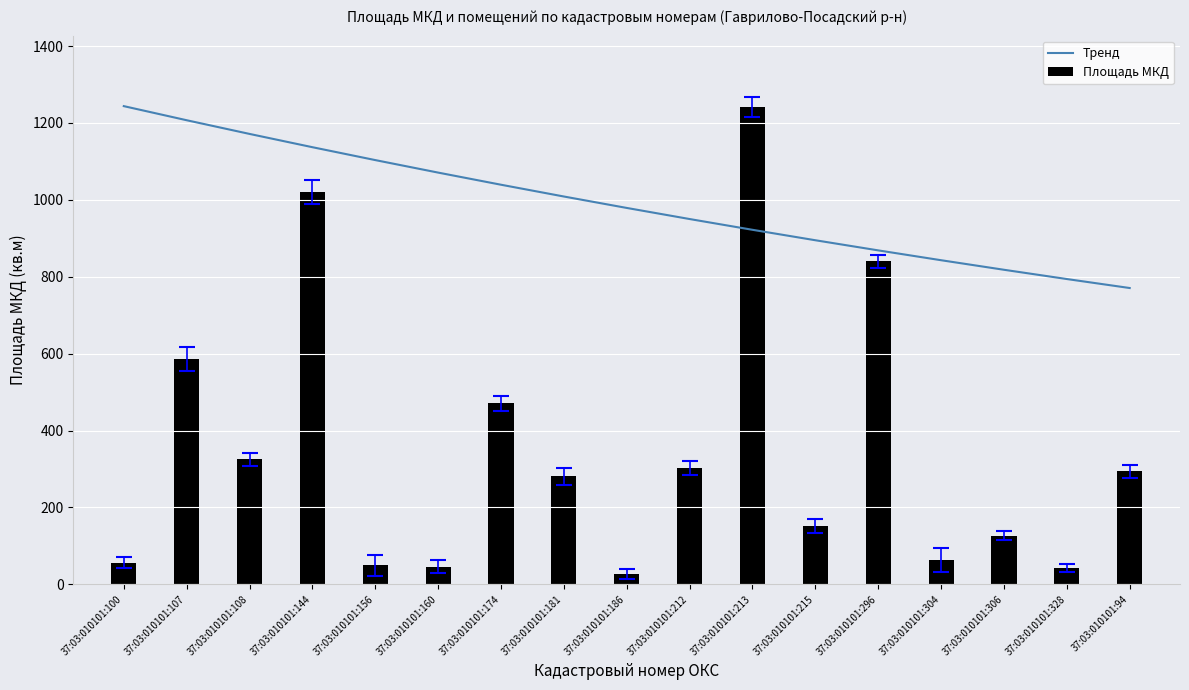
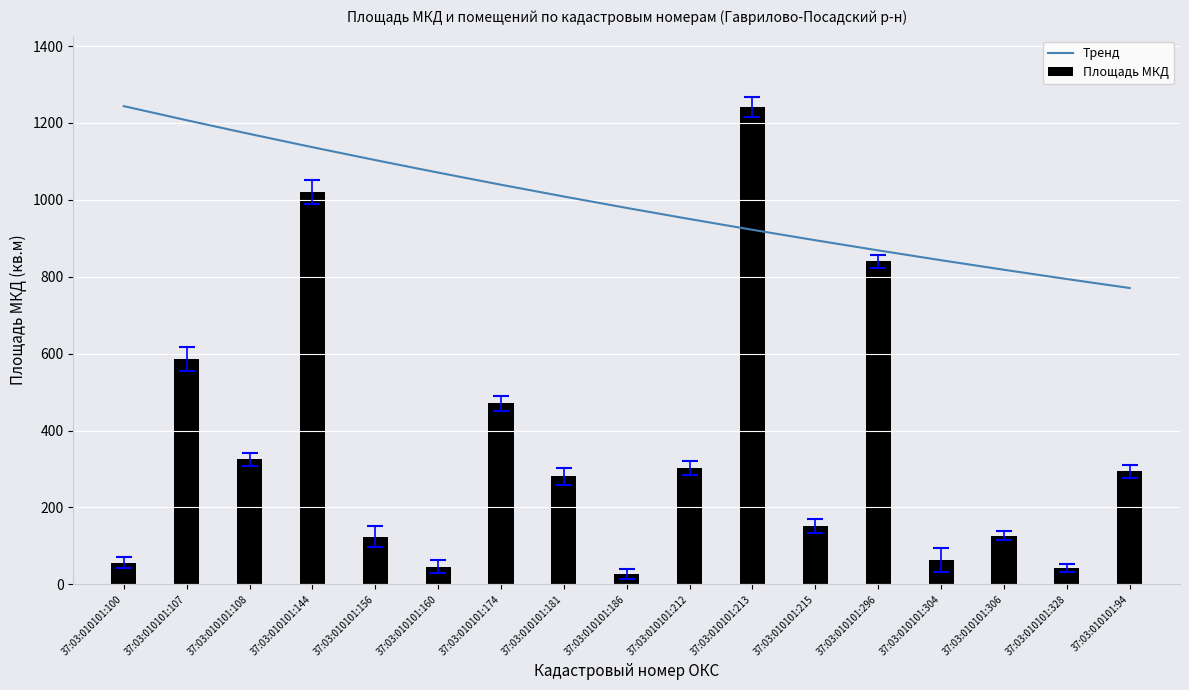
  {
    "Площадь МКД": {
      "37:03:010101:100": 60,
      "37:03:010101:107": 590,
      "37:03:010101:108": 330,
      "37:03:010101:144": 1020,
-     "37:03:010101:156": 50,
+     "37:03:010101:156": 120,
      "37:03:010101:160": 50,
      "37:03:010101:174": 470,
      "37:03:010101:181": 280,
      "37:03:010101:186": 30,
      "37:03:010101:212": 300,
      "37:03:010101:213": 1240,
      "37:03:010101:215": 150,
      "37:03:010101:296": 840,
      "37:03:010101:304": 60,
      "37:03:010101:306": 130,
      "37:03:010101:328": 40,
      "37:03:010101:94": 290
    }
  }
